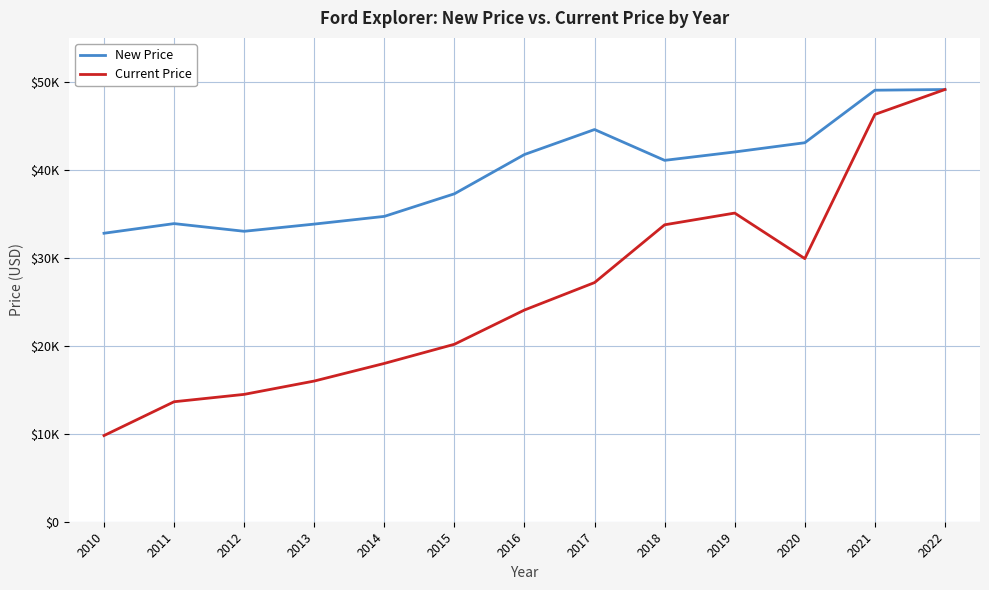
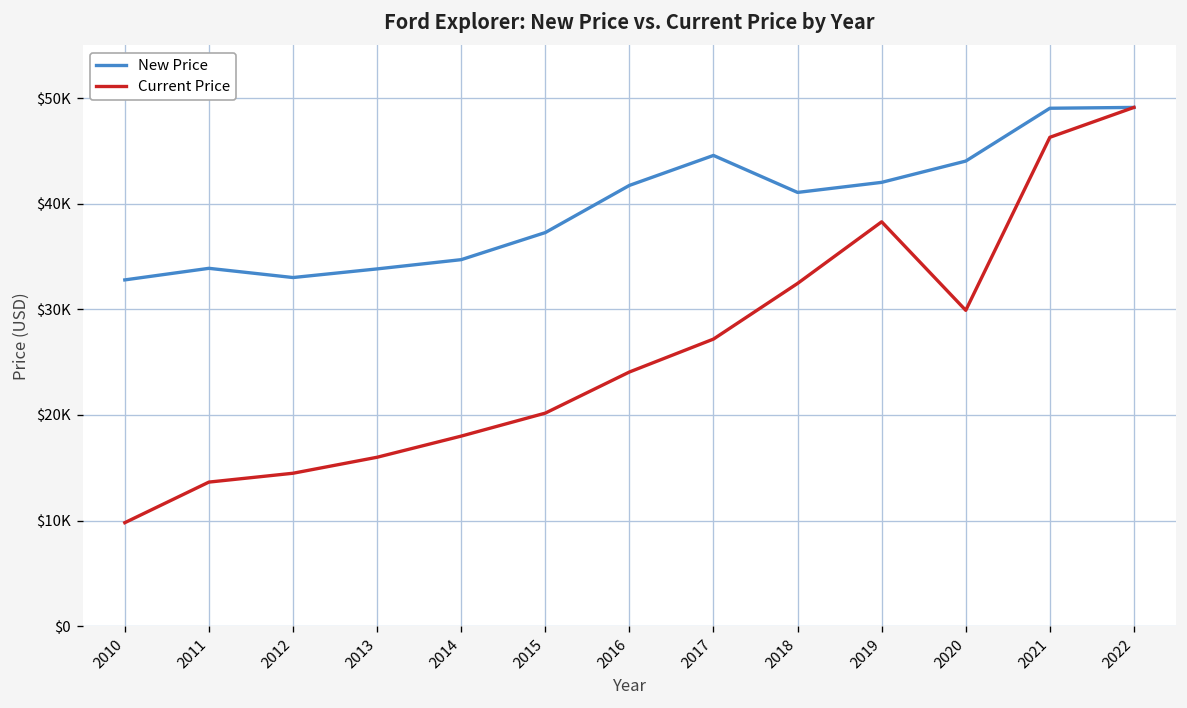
  {
    "New Price": {
      "2010": "$33000",
      "2011": "$34000",
      "2012": "$33000",
      "2013": "$34000",
      "2014": "$35000",
      "2015": "$37000",
      "2016": "$42000",
      "2017": "$45000",
      "2018": "$41000",
      "2019": "$42000",
-     "2020": "$43000",
+     "2020": "$44000",
      "2021": "$49000"
    },
    "Current Price": {
      "2010": "$10000",
      "2011": "$14000",
      "2012": "$14000",
      "2013": "$16000",
      "2014": "$18000",
      "2015": "$20000",
      "2016": "$24000",
      "2017": "$27000",
-     "2018": "$34000",
-     "2019": "$35000",
+     "2018": "$32000",
+     "2019": "$38000",
      "2020": "$30000",
      "2021": "$46000"
    }
  }
